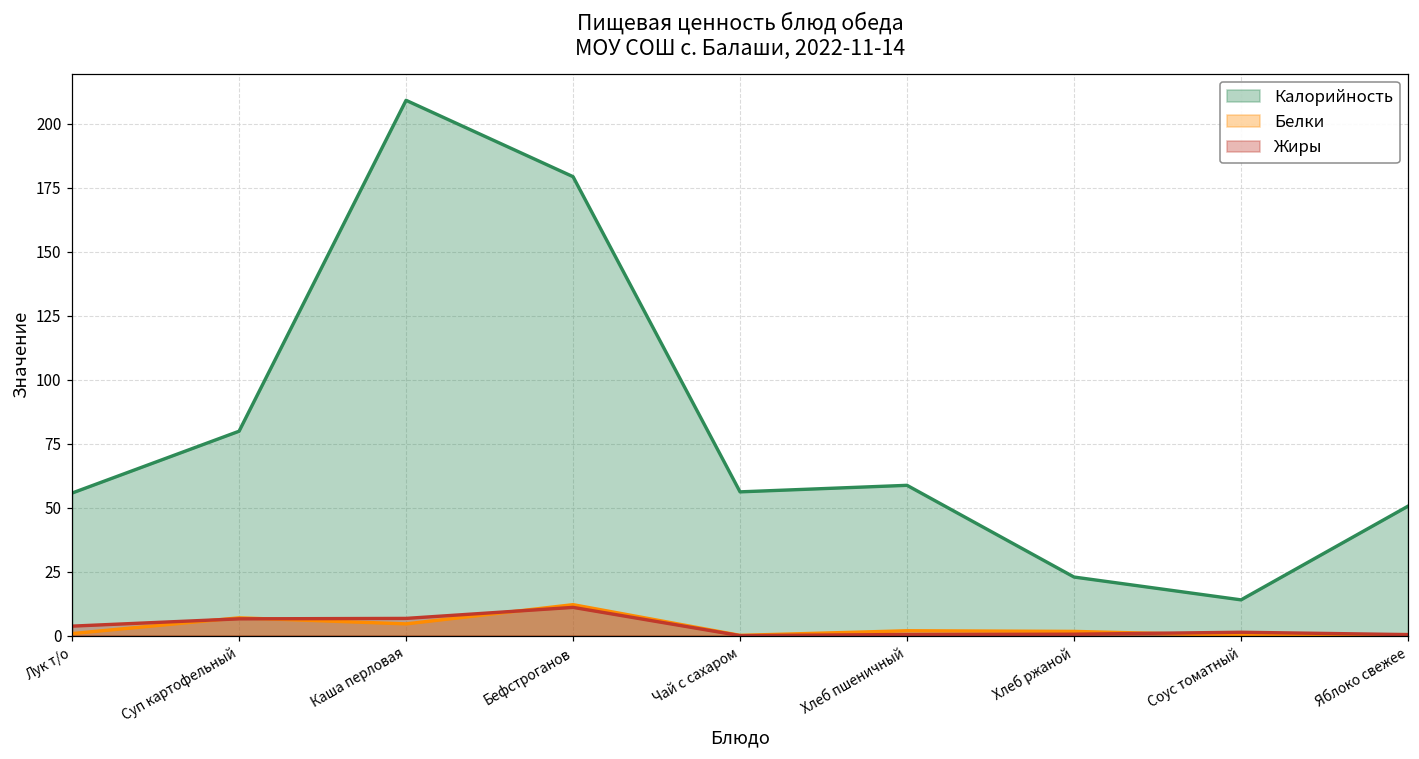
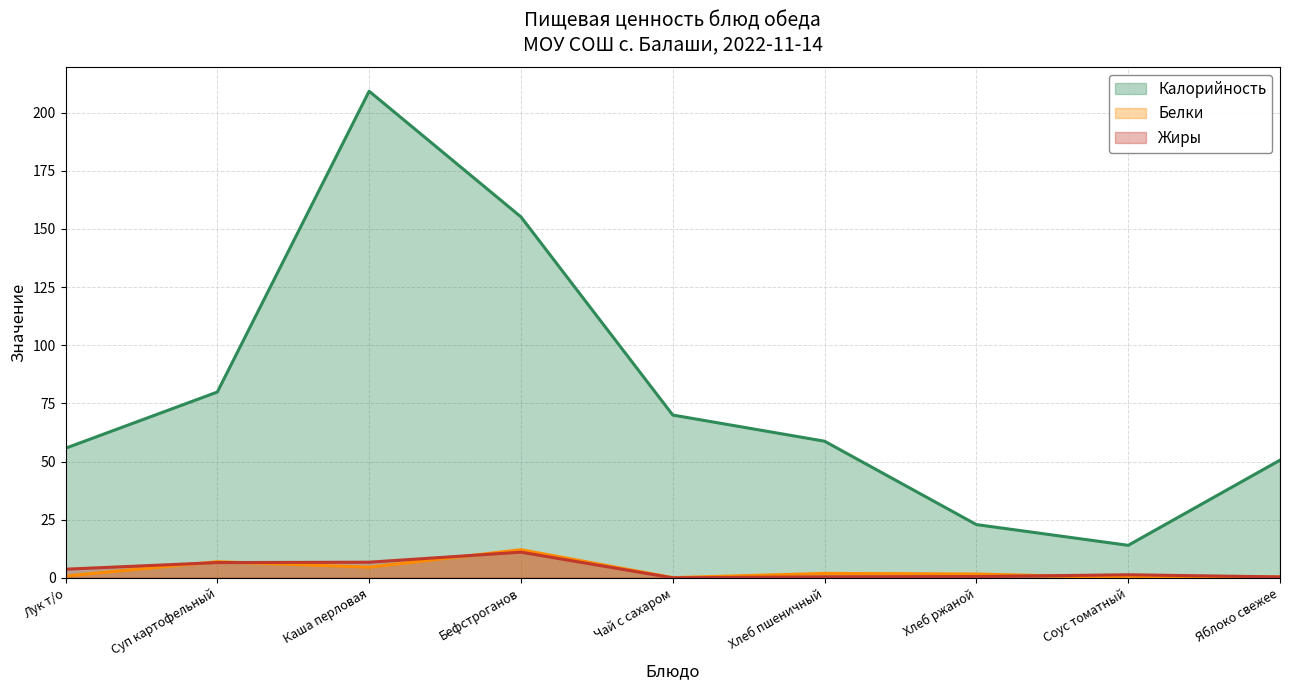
  {
    "Калорийность": {
      "Лук т/о": 56,
      "Суп картофельный": 80,
      "Каша перловая": 209,
-     "Бефстроганов": 179,
-     "Чай с сахаром": 56,
+     "Бефстроганов": 155,
+     "Чай с сахаром": 70,
      "Хлеб пшеничный": 59,
      "Хлеб ржаной": 23,
      "Соус томатный": 14,
      "Яблоко свежее": 51
    }
  }
